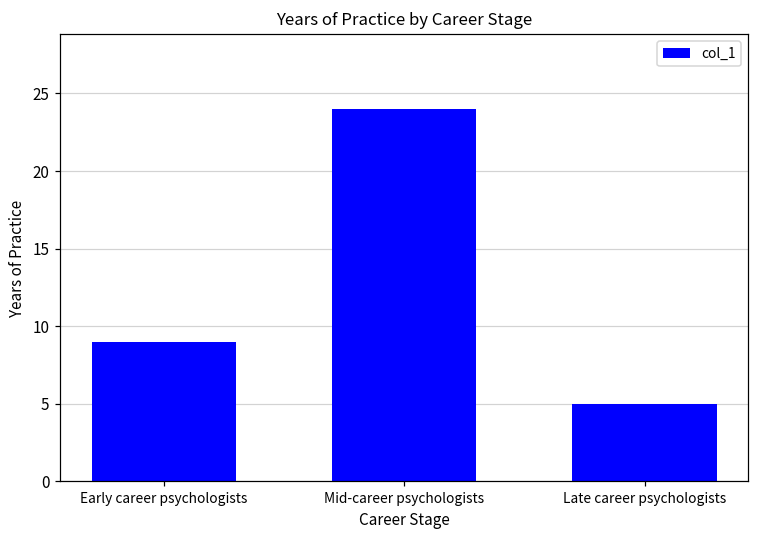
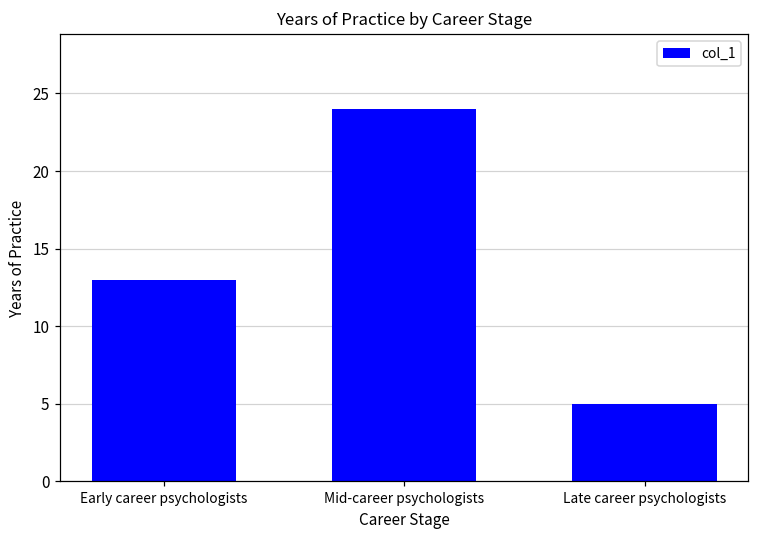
  {
-   "Early career psychologists": 9,
+   "Early career psychologists": 13,
    "Mid-career psychologists": 24,
    "Late career psychologists": 5
  }
